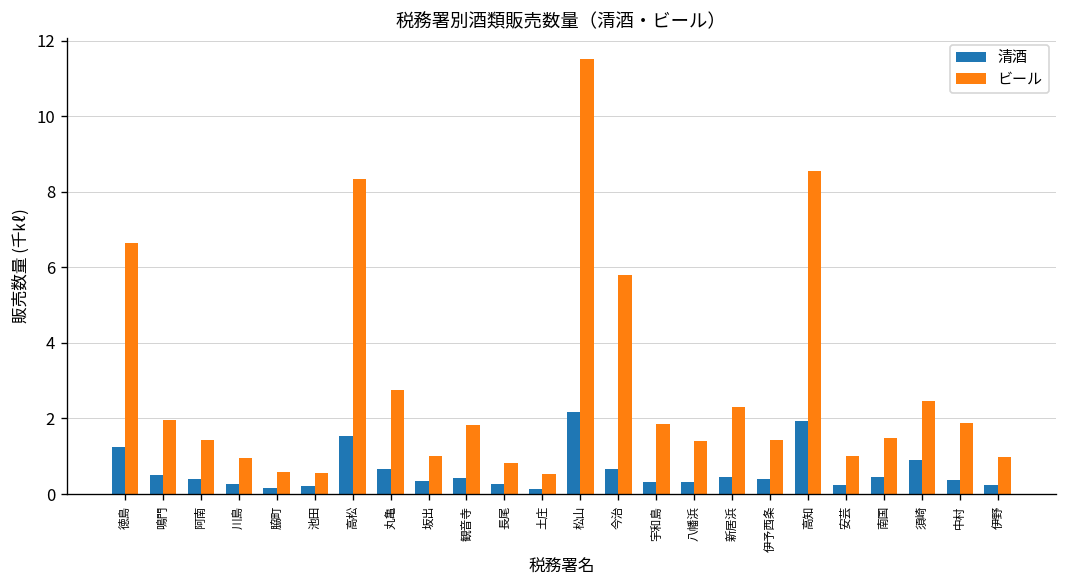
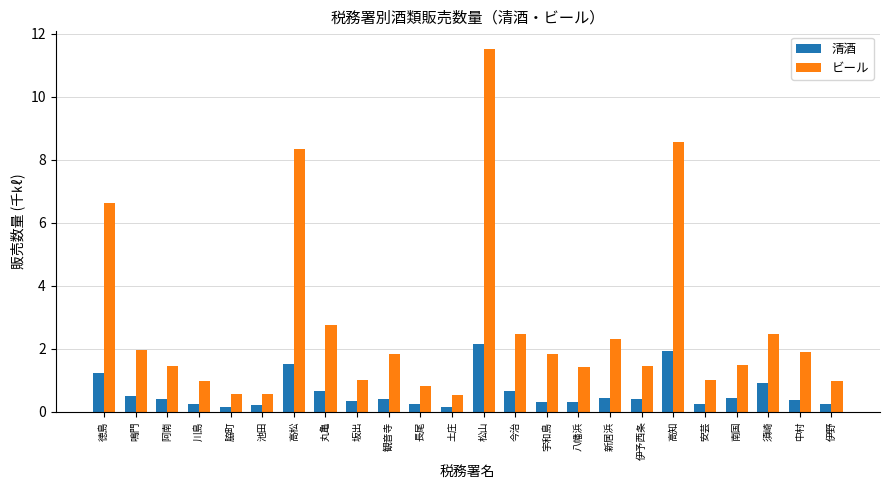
  {
    "清酒": {
      "徳島": 1.2,
      "鳴門": 0.5,
      "阿南": 0.4,
      "川島": 0.3,
      "脇町": 0.2,
      "池田": 0.2,
      "高松": 1.5,
      "丸亀": 0.7,
      "坂出": 0.3,
      "観音寺": 0.4,
      "長尾": 0.3,
      "土庄": 0.1,
      "松山": 2.2,
      "今治": 0.7,
      "宇和島": 0.3,
      "八幡浜": 0.3,
      "新居浜": 0.4,
      "伊予西条": 0.4,
      "高知": 1.9,
      "安芸": 0.2,
      "南国": 0.4,
      "須崎": 0.9,
      "中村": 0.4,
      "伊野": 0.2
    },
    "ビール": {
      "徳島": 6.6,
      "鳴門": 2.0,
      "阿南": 1.4,
      "川島": 1.0,
      "脇町": 0.6,
      "池田": 0.6,
      "高松": 8.3,
      "丸亀": 2.8,
      "坂出": 1.0,
      "観音寺": 1.8,
      "長尾": 0.8,
      "土庄": 0.5,
      "松山": 11.5,
-     "今治": 5.8,
+     "今治": 2.5,
      "宇和島": 1.8,
      "八幡浜": 1.4,
      "新居浜": 2.3,
      "伊予西条": 1.4,
      "高知": 8.6,
      "安芸": 1.0,
      "南国": 1.5,
      "須崎": 2.5,
      "中村": 1.9,
      "伊野": 1.0
    }
  }
